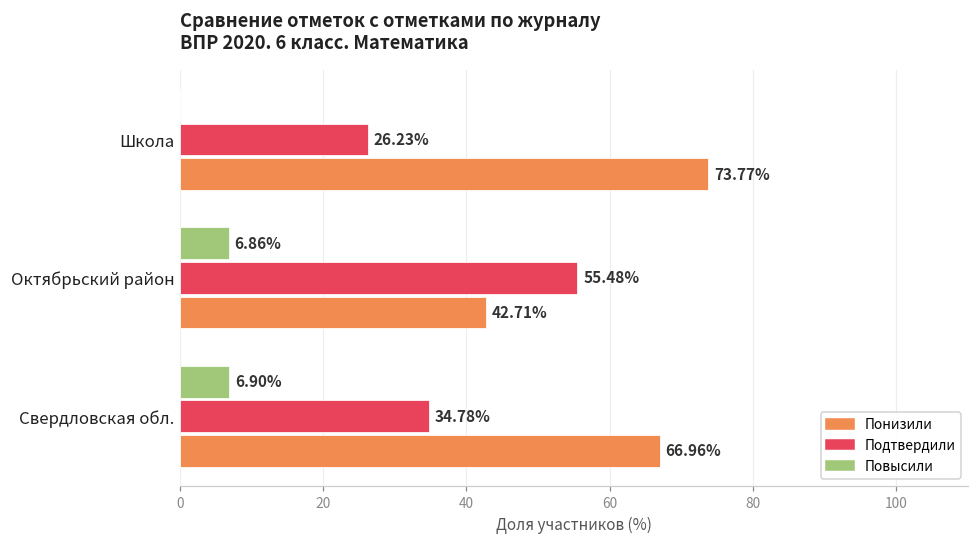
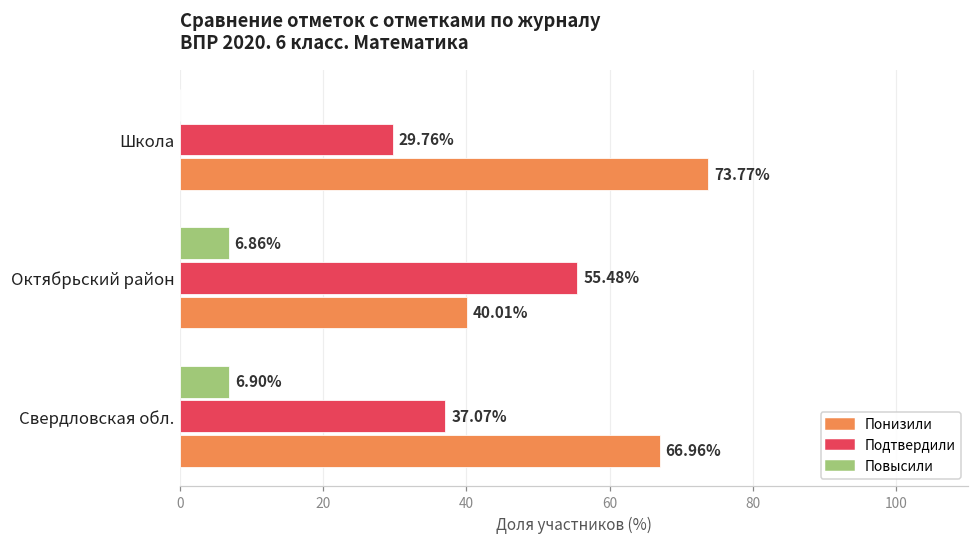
  {
    "Понизили": {
      "Школа": "73.77%",
-     "Октябрьский район": "42.71%",
+     "Октябрьский район": "40.01%",
      "Свердловская обл.": "66.96%"
    },
    "Подтвердили": {
-     "Школа": "26.23%",
+     "Школа": "29.76%",
      "Октябрьский район": "55.48%",
-     "Свердловская обл.": "34.78%"
+     "Свердловская обл.": "37.07%"
    },
    "Повысили": {
      "Октябрьский район": "6.86%",
      "Свердловская обл.": "6.90%"
    }
  }
